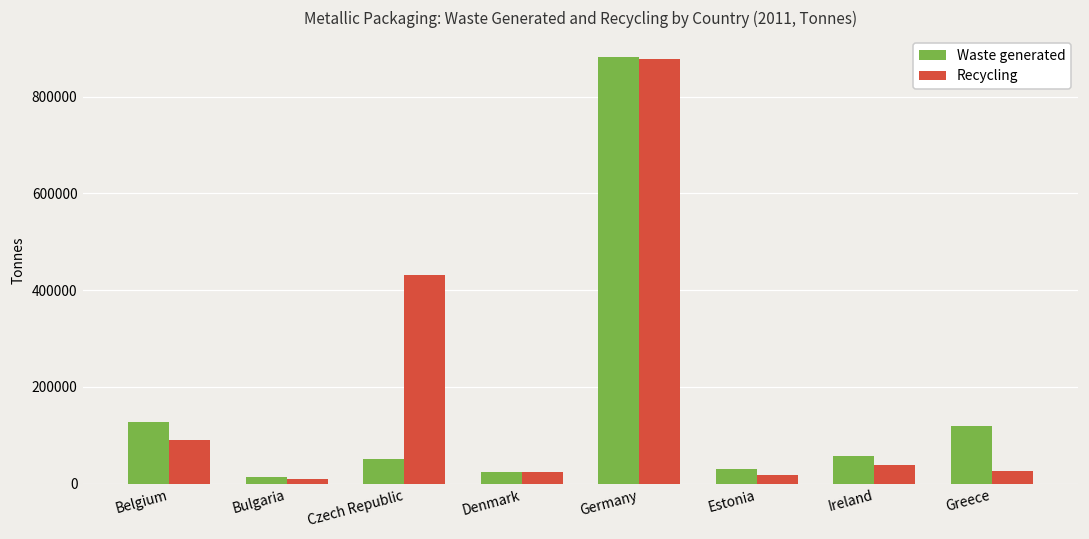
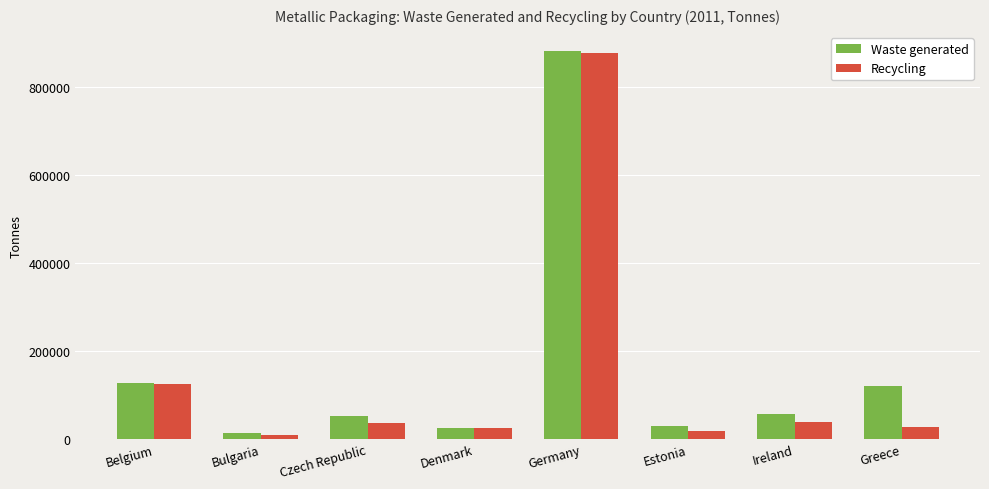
  {
    "Waste generated": {
      "Belgium": 130000,
      "Bulgaria": 10000,
      "Czech Republic": 50000,
      "Denmark": 20000,
      "Germany": 880000,
      "Estonia": 30000,
      "Ireland": 60000,
      "Greece": 120000
    },
    "Recycling": {
-     "Belgium": 90000,
+     "Belgium": 120000,
      "Bulgaria": 10000,
-     "Czech Republic": 430000,
+     "Czech Republic": 30000,
      "Denmark": 30000,
      "Germany": 880000,
      "Estonia": 20000,
      "Ireland": 40000,
      "Greece": 30000
    }
  }
